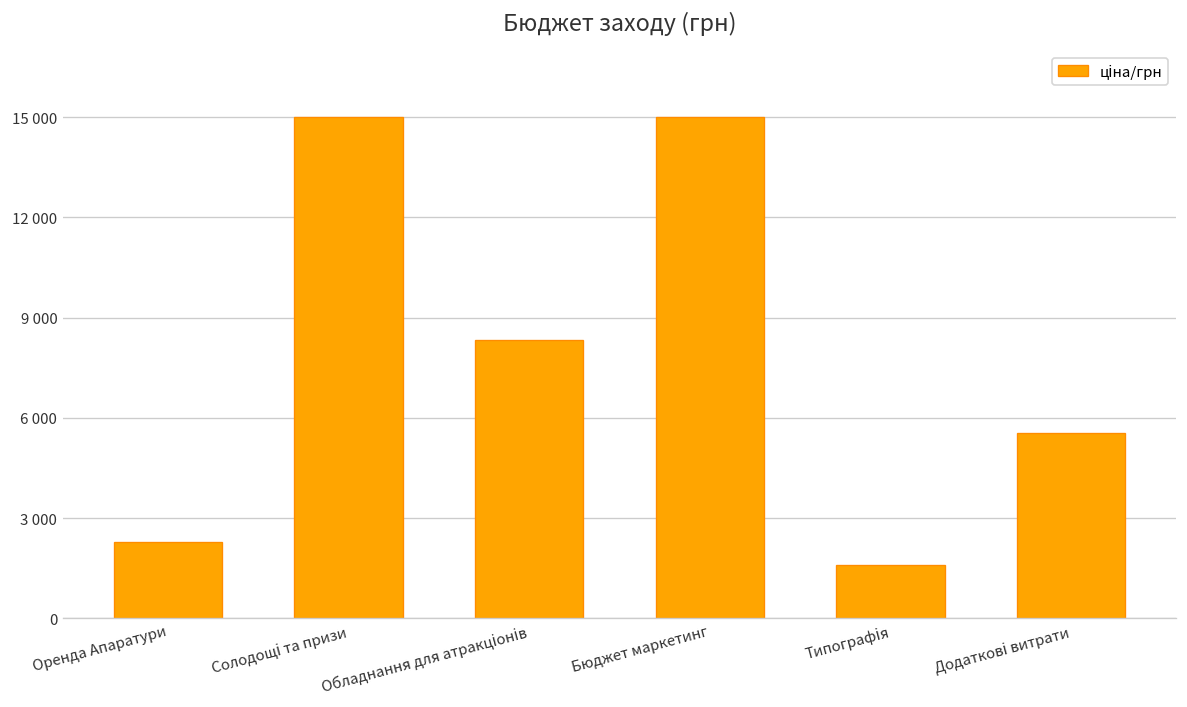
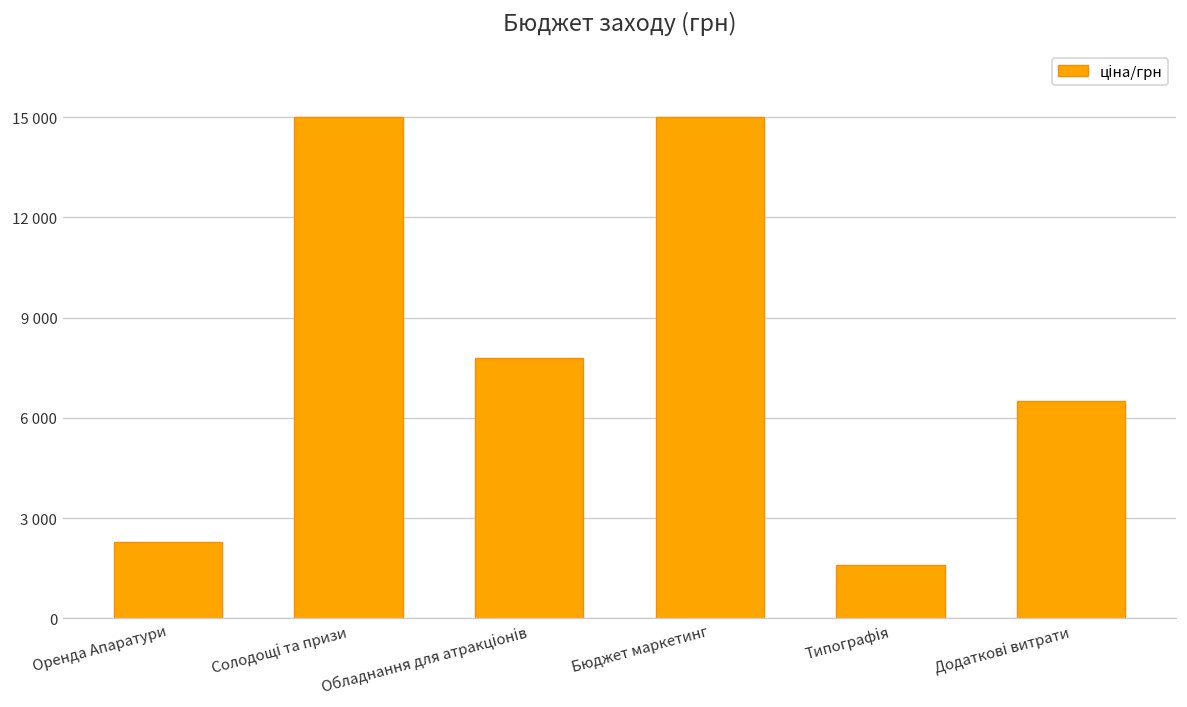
  {
    "Оренда Апаратури": 2300,
    "Солодощі та призи": 15000,
-   "Обладнання для атракціонів": 8300,
+   "Обладнання для атракціонів": 7800,
    "Бюджет маркетинг": 15000,
    "Типографія": 1600,
-   "Додаткові витрати": 5600
+   "Додаткові витрати": 6500
  }
